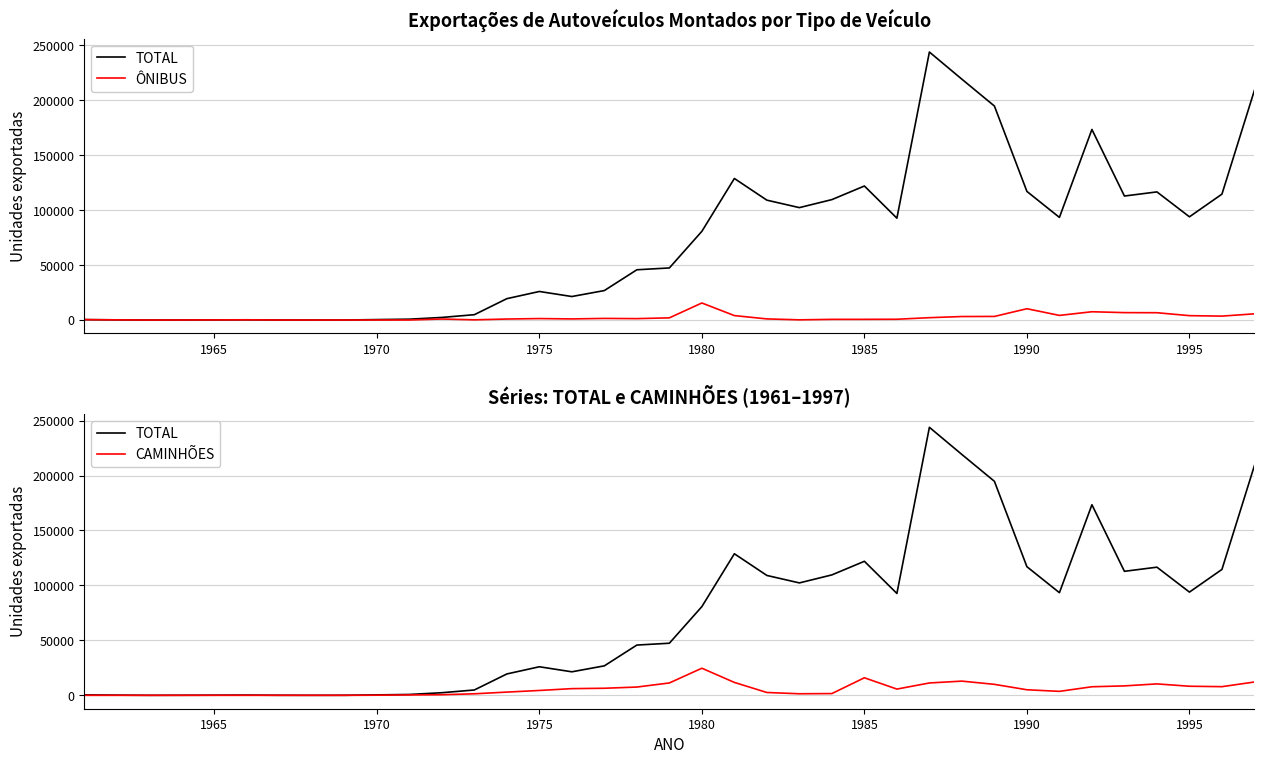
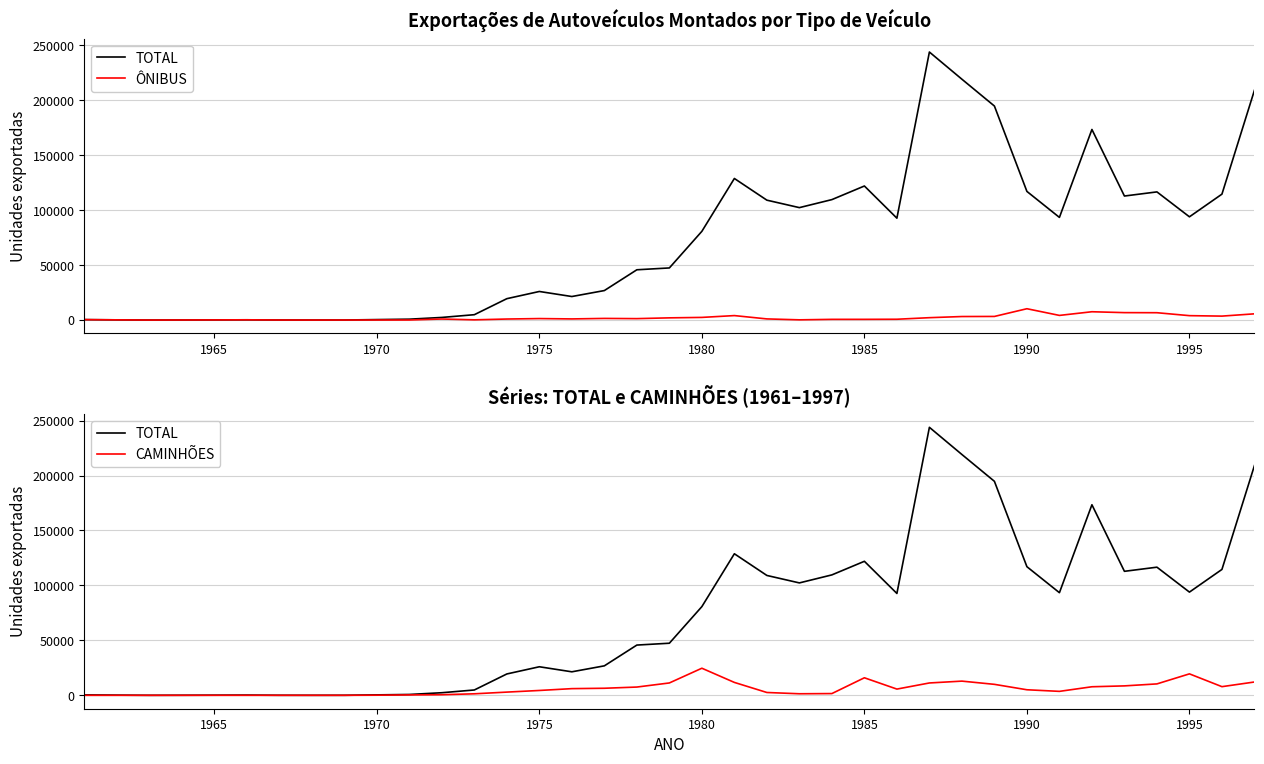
  {
    "Exportações de Autoveículos Montados por Tipo de Veículo": {
      "TOTAL": {
        "1975": 26000,
        "1980": 81000,
        "1985": 122000,
        "1990": 117000,
        "1995": 94000
      },
      "ÔNIBUS": {
        "1975": 1000,
-       "1980": 16000,
+       "1980": 2000,
        "1985": 1000,
        "1990": 10000,
        "1995": 4000
      }
    },
    "Séries: TOTAL e CAMINHÕES (1961–1997)": {
      "TOTAL": {
        "1975": 26000,
        "1980": 81000,
        "1985": 122000,
        "1990": 117000,
        "1995": 94000
      },
      "CAMINHÕES": {
        "1975": 4000,
        "1980": 25000,
        "1985": 16000,
        "1990": 5000,
-       "1995": 8000
+       "1995": 20000
      }
    }
  }
